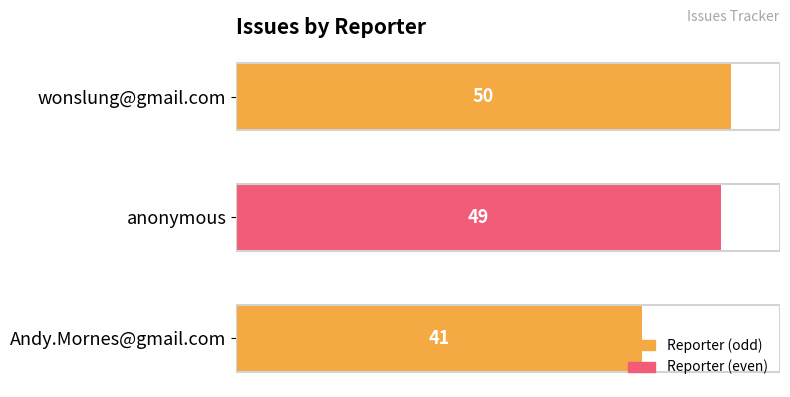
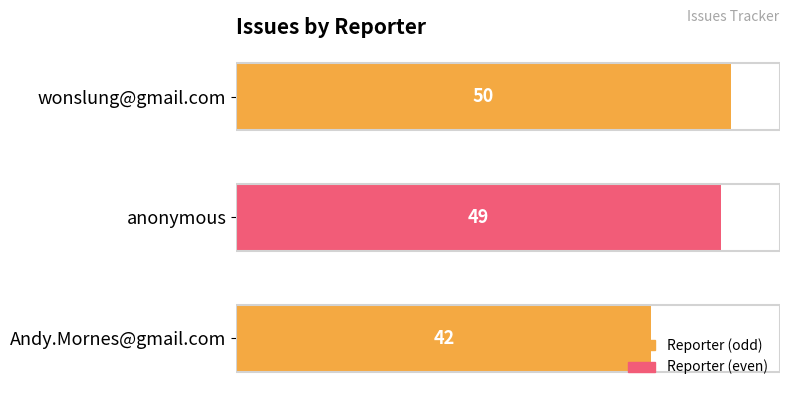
  {
    "wonslung@gmail.com": 50,
    "anonymous": 49,
-   "Andy.Mornes@gmail.com": 41
+   "Andy.Mornes@gmail.com": 42
  }
